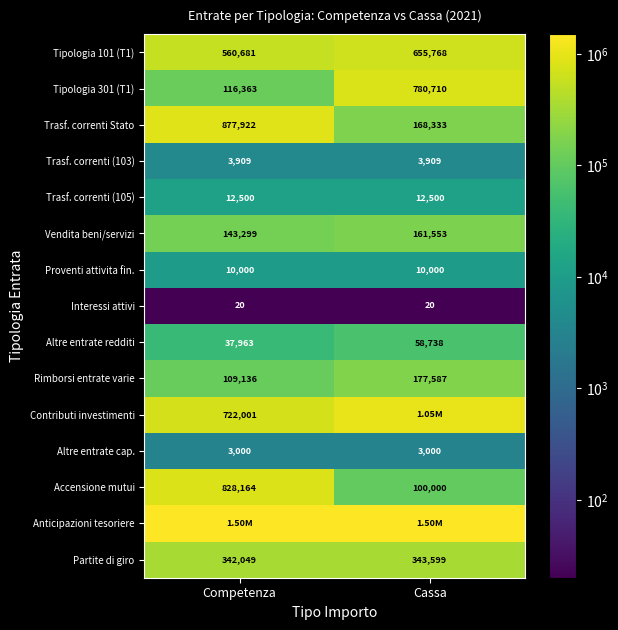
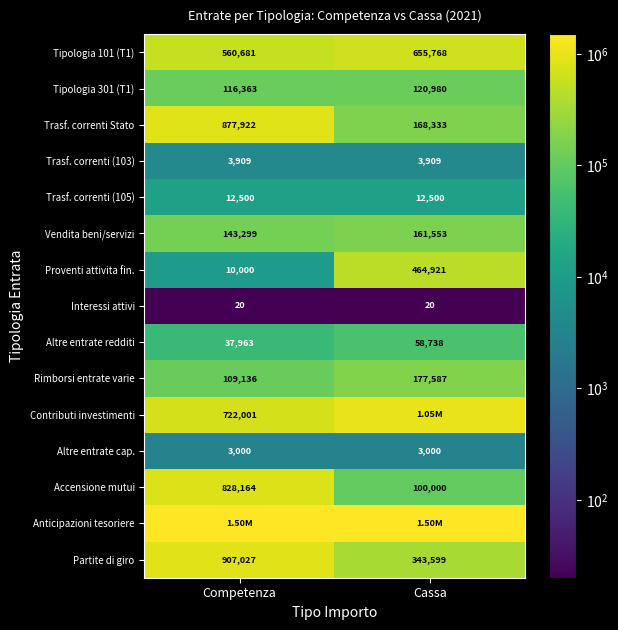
  {
    "Tipologia 101 (T1)": {
      "Competenza": "560,681",
      "Cassa": "655,768"
    },
    "Tipologia 301 (T1)": {
      "Competenza": "116,363",
-     "Cassa": "780,710"
+     "Cassa": "120,980"
    },
    "Trasf. correnti Stato": {
      "Competenza": "877,922",
      "Cassa": "168,333"
    },
    "Trasf. correnti (103)": {
      "Competenza": "3,909",
      "Cassa": "3,909"
    },
    "Trasf. correnti (105)": {
      "Competenza": "12,500",
      "Cassa": "12,500"
    },
    "Vendita beni/servizi": {
      "Competenza": "143,299",
      "Cassa": "161,553"
    },
    "Proventi attivita fin.": {
      "Competenza": "10,000",
-     "Cassa": "10,000"
+     "Cassa": "464,921"
    },
    "Interessi attivi": {
      "Competenza": "20",
      "Cassa": "20"
    },
    "Altre entrate redditi": {
      "Competenza": "37,963",
      "Cassa": "58,738"
    },
    "Rimborsi entrate varie": {
      "Competenza": "109,136",
      "Cassa": "177,587"
    },
    "Contributi investimenti": {
      "Competenza": "722,001",
      "Cassa": "1.05M"
    },
    "Altre entrate cap.": {
      "Competenza": "3,000",
      "Cassa": "3,000"
    },
    "Accensione mutui": {
      "Competenza": "828,164",
      "Cassa": "100,000"
    },
    "Anticipazioni tesoriere": {
      "Competenza": "1.50M",
      "Cassa": "1.50M"
    },
    "Partite di giro": {
-     "Competenza": "342,049",
+     "Competenza": "907,027",
      "Cassa": "343,599"
    }
  }
